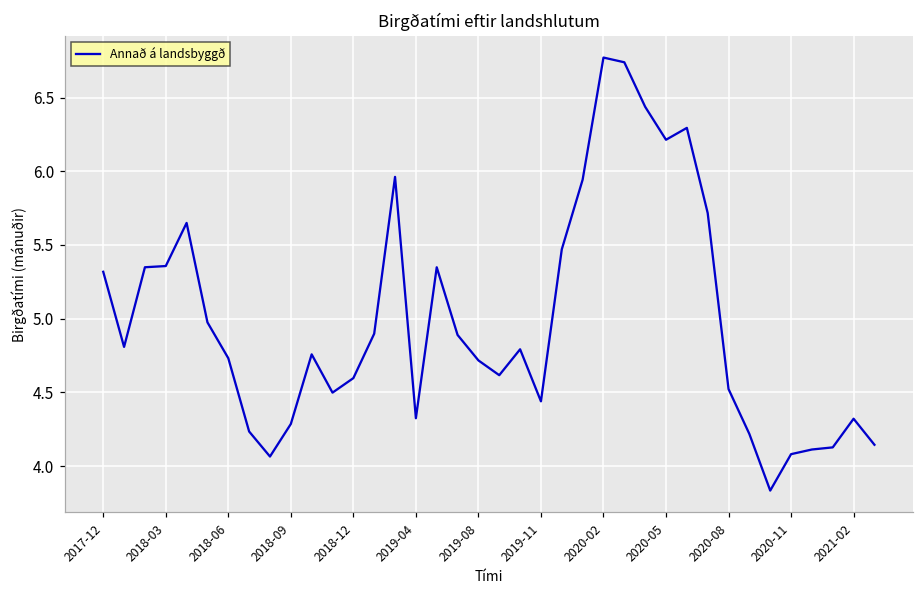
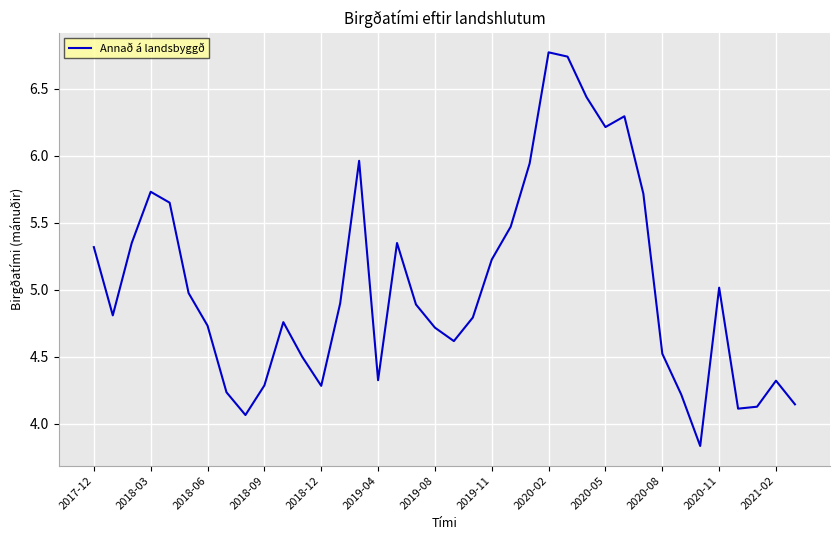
  {
    "2017-12": 5.32,
-   "2018-03": 5.36,
+   "2018-03": 5.73,
    "2018-06": 4.73,
    "2018-09": 4.29,
-   "2018-12": 4.60,
+   "2018-12": 4.28,
    "2019-04": 4.32,
    "2019-08": 4.72,
-   "2019-11": 4.44,
+   "2019-11": 5.22,
    "2020-02": 6.77,
    "2020-05": 6.21,
    "2020-08": 4.52,
-   "2020-11": 4.08,
+   "2020-11": 5.02,
    "2021-02": 4.32
  }
